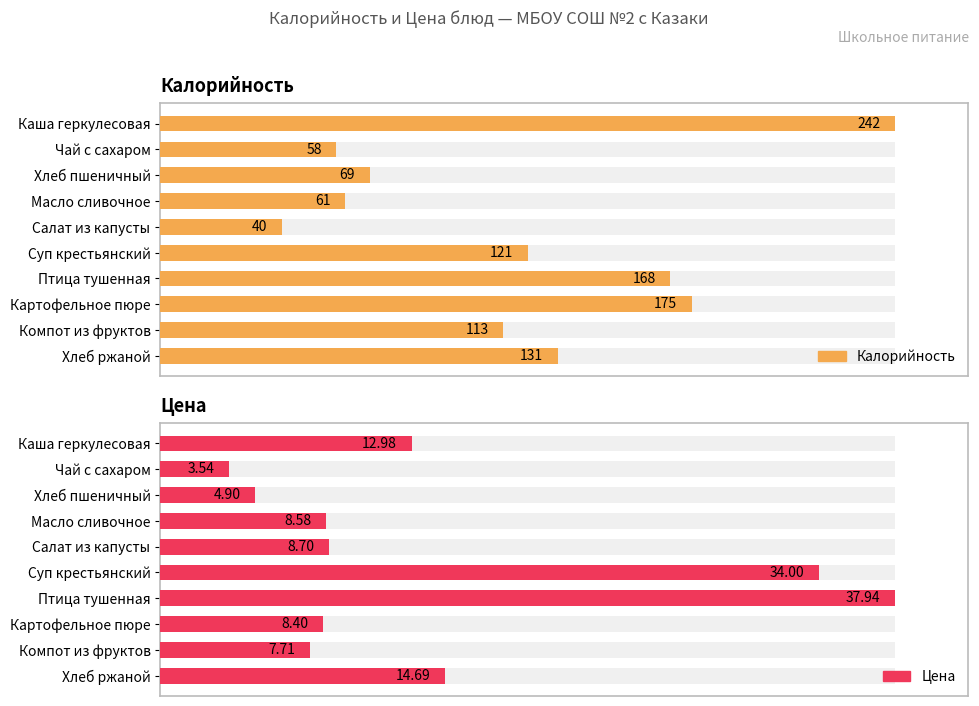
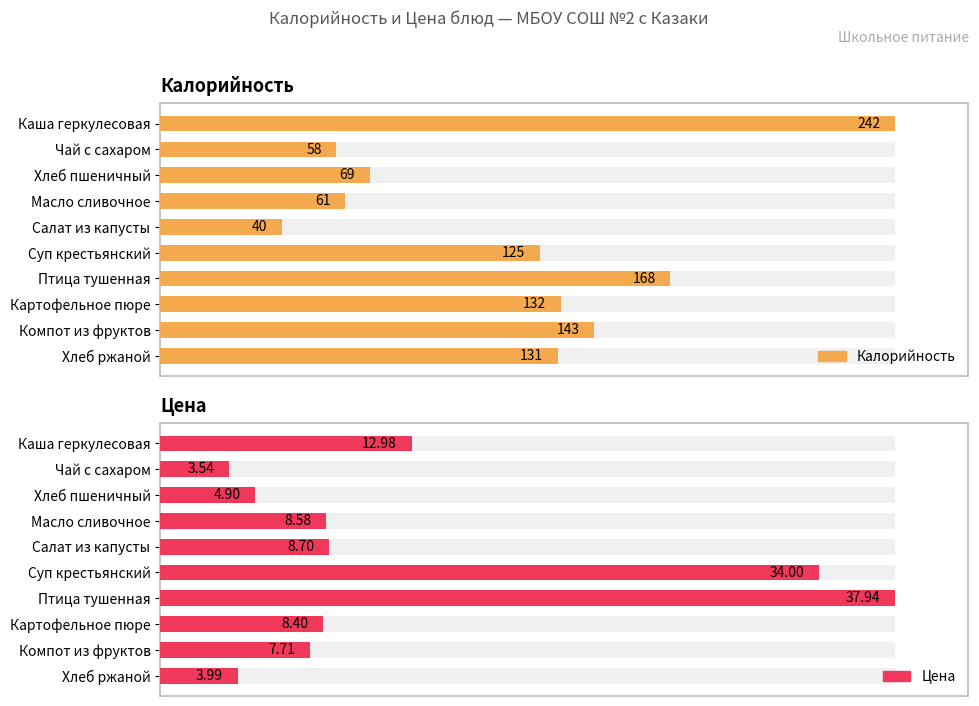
  {
    "Калорийность": {
      "Калорийность": {
-       "Суп крестьянский": 121,
-       "Картофельное пюре": 175,
-       "Компот из фруктов": 113
+       "Суп крестьянский": 125,
+       "Картофельное пюре": 132,
+       "Компот из фруктов": 143
      }
    },
    "Цена": {
      "Цена": {
-       "Хлеб ржаной": 14.69
+       "Хлеб ржаной": 3.99
      }
    }
  }
